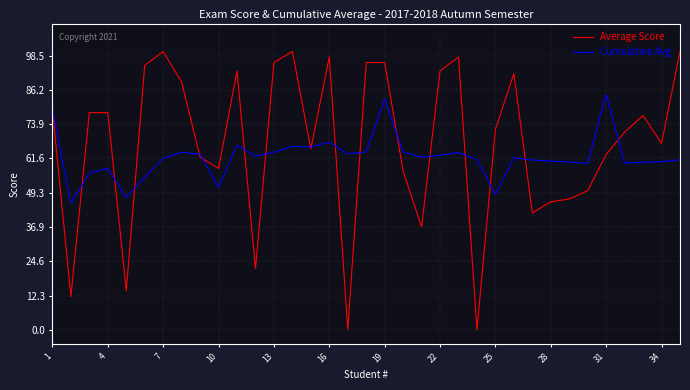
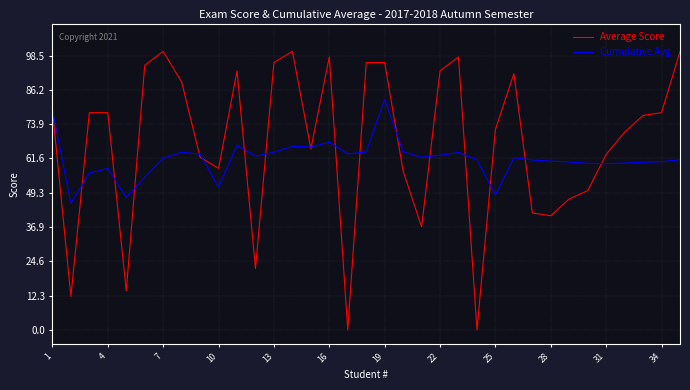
  {
    "Average Score": {
      "4": 78,
      "7": 100,
      "10": 58,
      "13": 96,
      "16": 98,
      "19": 96,
      "22": 93,
      "25": 72,
-     "28": 46,
+     "28": 41,
      "31": 63,
-     "34": 67
+     "34": 78
    },
    "Cumulative Avg": {
      "4": 58,
      "7": 62,
      "10": 51,
      "13": 64,
      "16": 67,
      "19": 83,
      "22": 63,
      "25": 49,
      "28": 61,
-     "31": 85,
+     "31": 60,
      "34": 60
    }
  }
